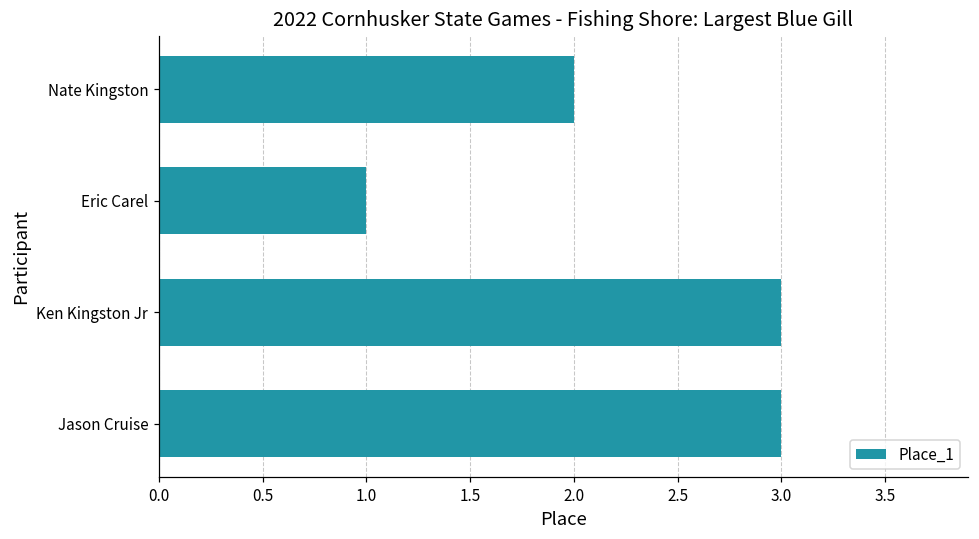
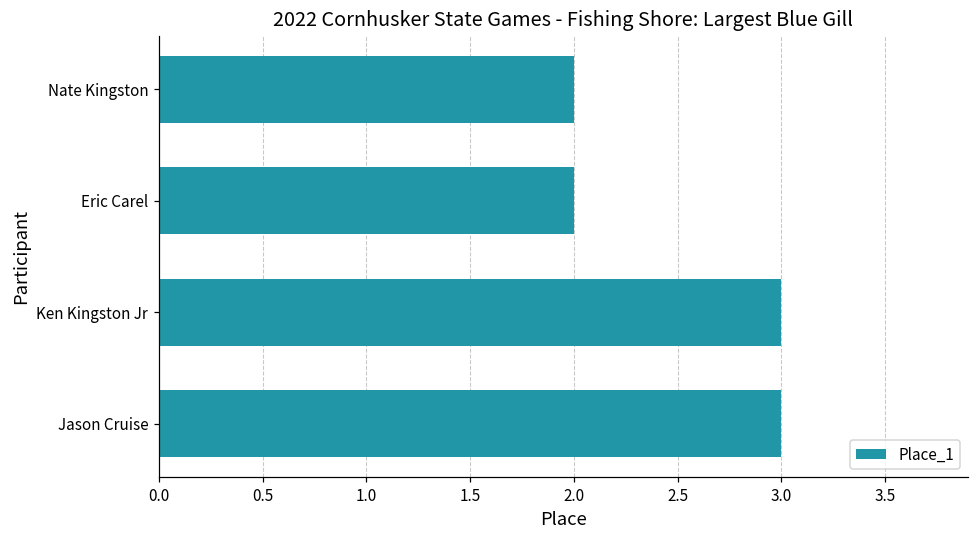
  {
    "Nate Kingston": 2,
-   "Eric Carel": 1,
+   "Eric Carel": 2,
    "Ken Kingston Jr": 3,
    "Jason Cruise": 3
  }
